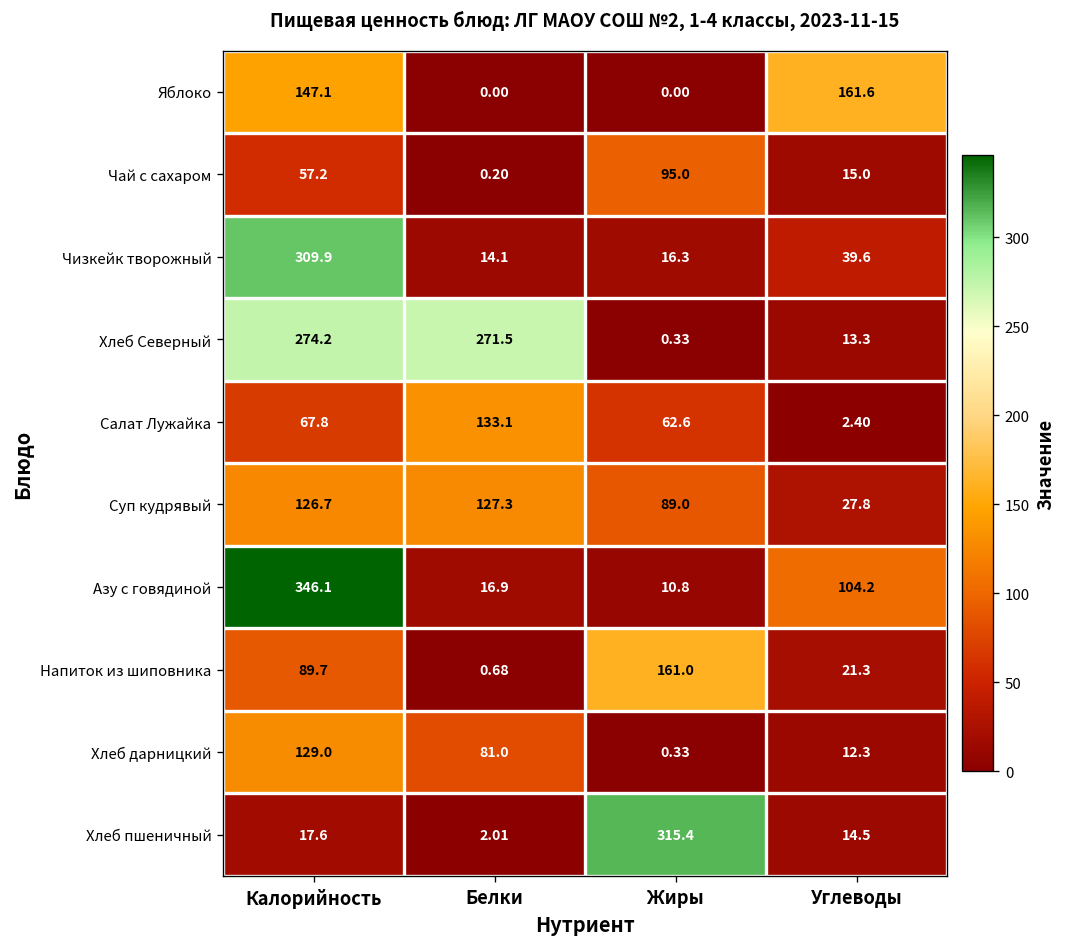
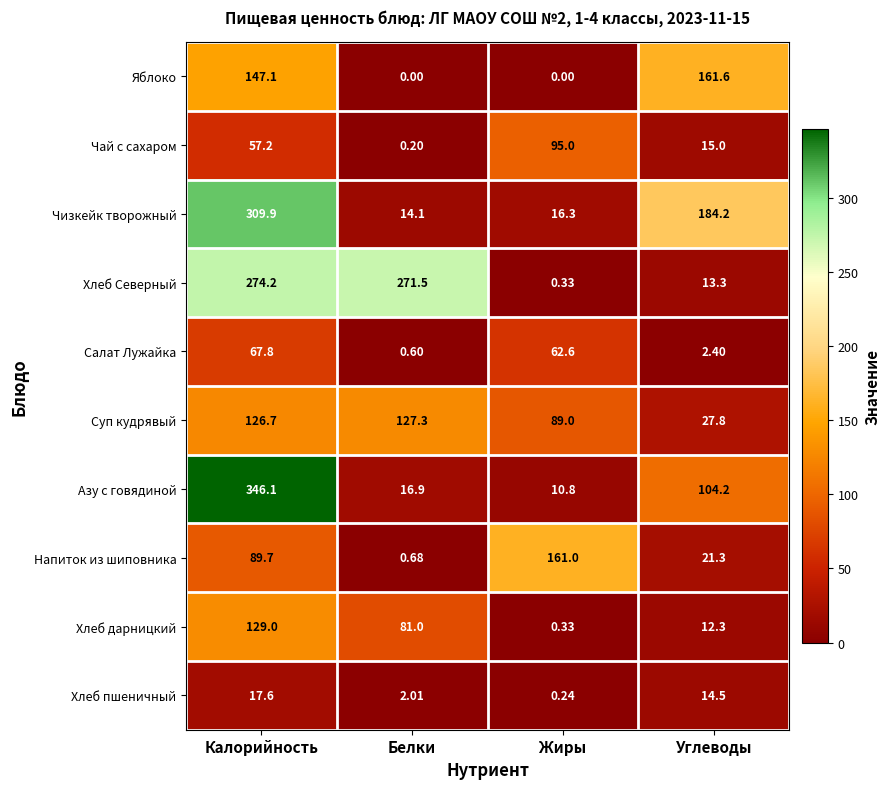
  {
    "Яблоко": {
      "Калорийность": 147.1,
      "Белки": 0.00,
      "Жиры": 0.00,
      "Углеводы": 161.6
    },
    "Чай с сахаром": {
      "Калорийность": 57.2,
      "Белки": 0.20,
      "Жиры": 95.0,
      "Углеводы": 15.0
    },
    "Чизкейк творожный": {
      "Калорийность": 309.9,
      "Белки": 14.1,
      "Жиры": 16.3,
-     "Углеводы": 39.6
+     "Углеводы": 184.2
    },
    "Хлеб Северный": {
      "Калорийность": 274.2,
      "Белки": 271.5,
      "Жиры": 0.33,
      "Углеводы": 13.3
    },
    "Салат Лужайка": {
      "Калорийность": 67.8,
-     "Белки": 133.1,
+     "Белки": 0.60,
      "Жиры": 62.6,
      "Углеводы": 2.40
    },
    "Суп кудрявый": {
      "Калорийность": 126.7,
      "Белки": 127.3,
      "Жиры": 89.0,
      "Углеводы": 27.8
    },
    "Азу с говядиной": {
      "Калорийность": 346.1,
      "Белки": 16.9,
      "Жиры": 10.8,
      "Углеводы": 104.2
    },
    "Напиток из шиповника": {
      "Калорийность": 89.7,
      "Белки": 0.68,
      "Жиры": 161.0,
      "Углеводы": 21.3
    },
    "Хлеб дарницкий": {
      "Калорийность": 129.0,
      "Белки": 81.0,
      "Жиры": 0.33,
      "Углеводы": 12.3
    },
    "Хлеб пшеничный": {
      "Калорийность": 17.6,
      "Белки": 2.01,
-     "Жиры": 315.4,
+     "Жиры": 0.24,
      "Углеводы": 14.5
    }
  }
